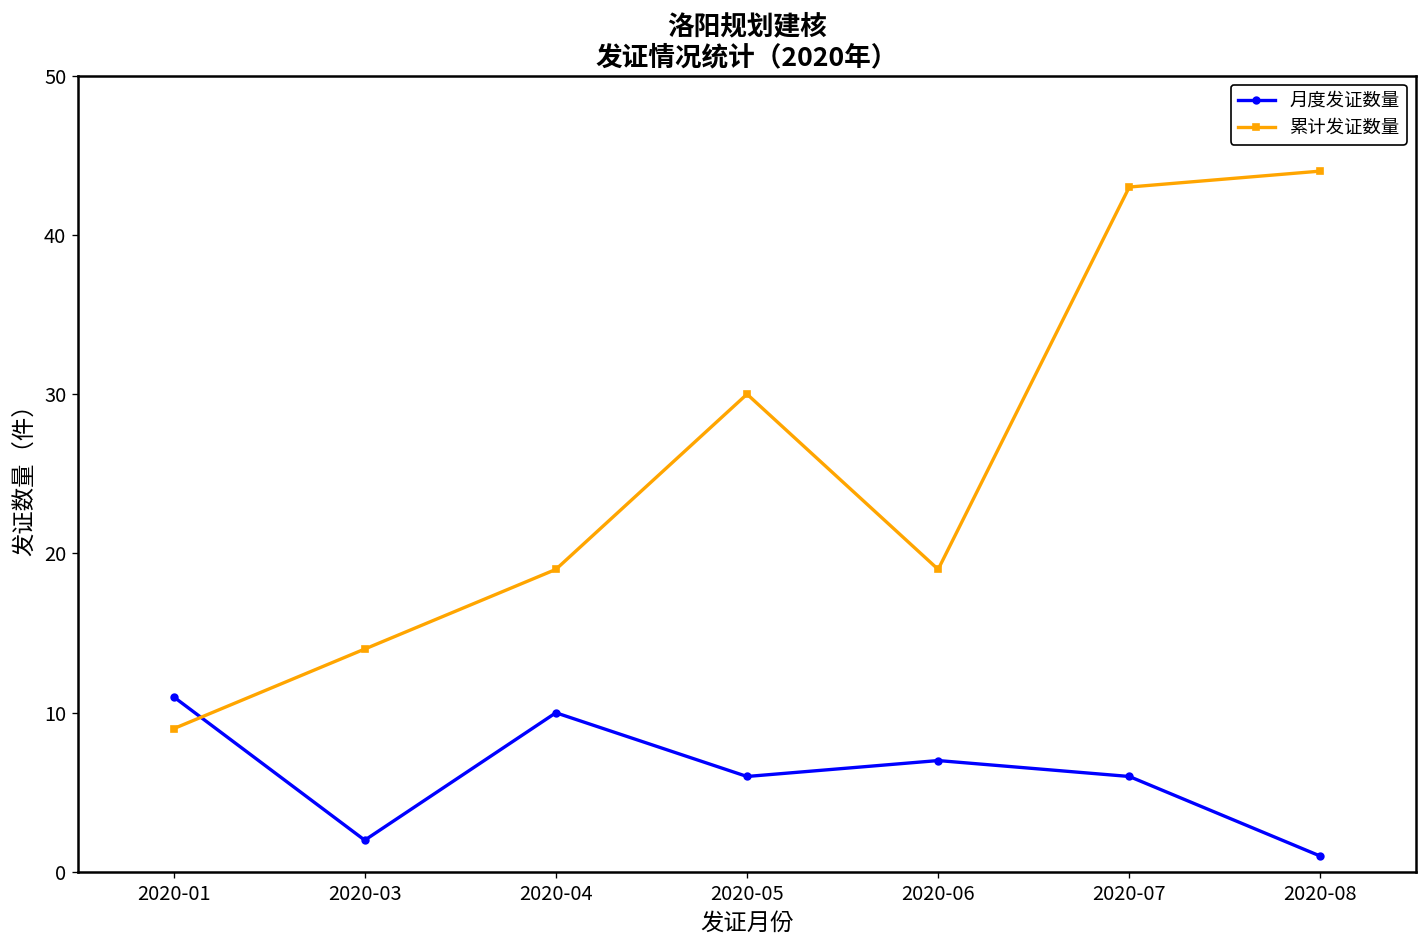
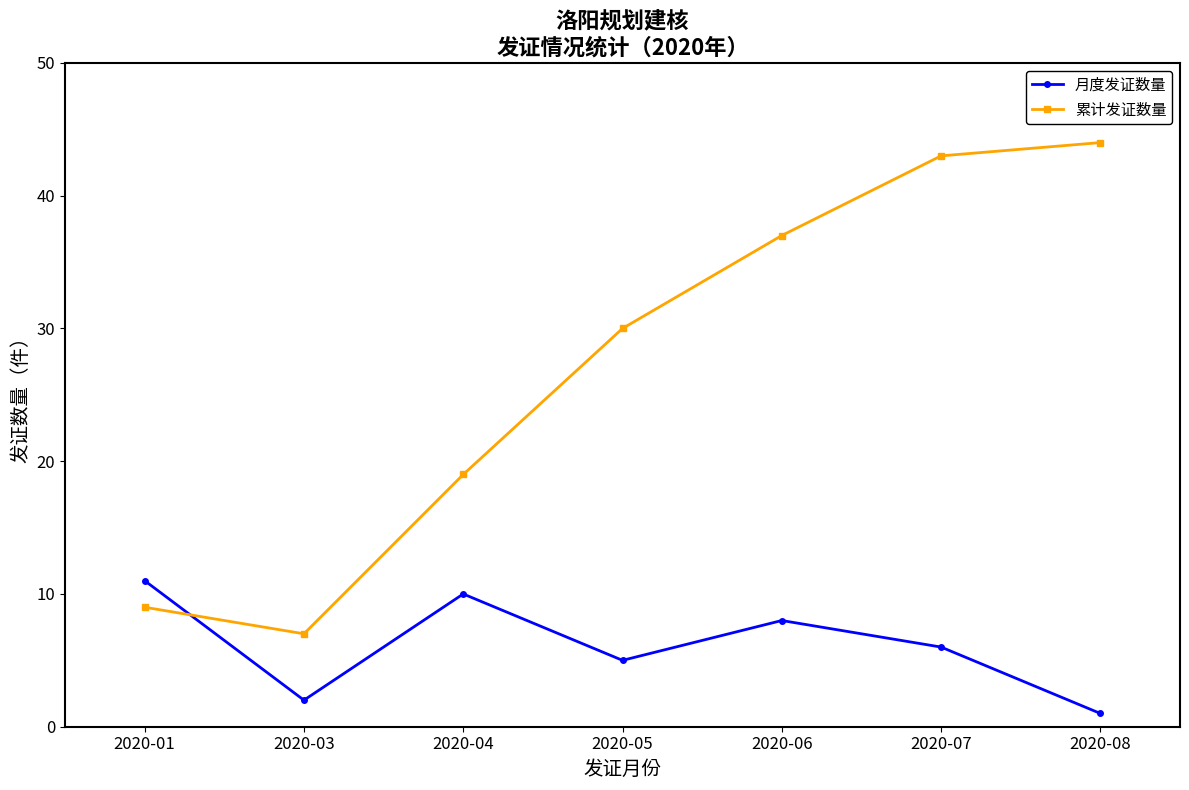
  {
    "月度发证数量": {
      "2020-01": 11,
      "2020-03": 2,
      "2020-04": 10,
-     "2020-05": 6,
-     "2020-06": 7,
+     "2020-05": 5,
+     "2020-06": 8,
      "2020-07": 6,
      "2020-08": 1
    },
    "累计发证数量": {
      "2020-01": 9,
-     "2020-03": 14,
+     "2020-03": 7,
      "2020-04": 19,
      "2020-05": 30,
-     "2020-06": 19,
+     "2020-06": 37,
      "2020-07": 43,
      "2020-08": 44
    }
  }
